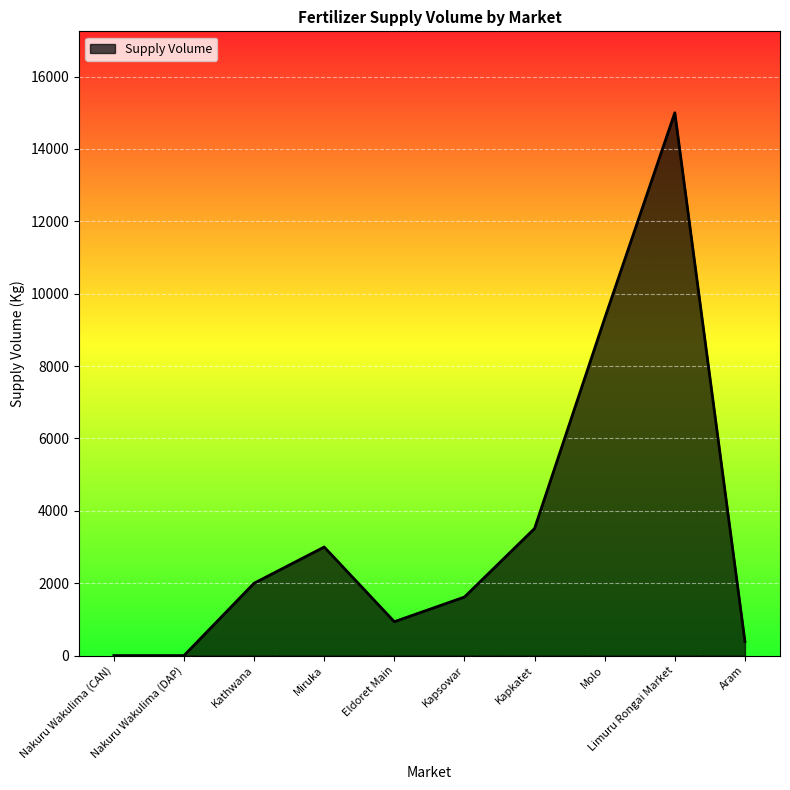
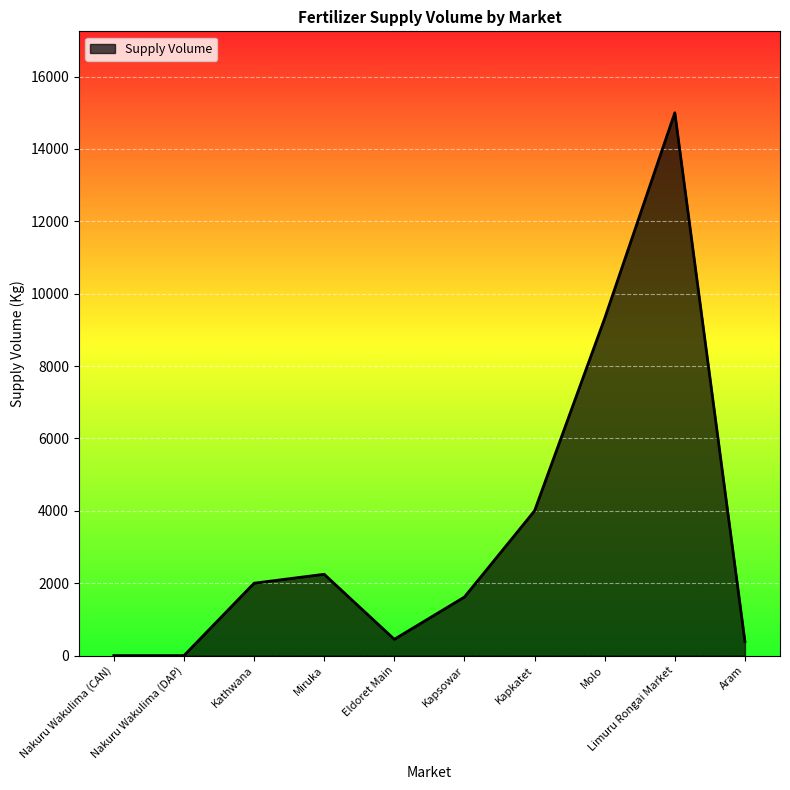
  {
    "Nakuru Wakulima (CAN)": 0,
    "Nakuru Wakulima (DAP)": 0,
    "Kathwana": 2000,
-   "Miruka": 3000,
-   "Eldoret Main": 900,
+   "Miruka": 2200,
+   "Eldoret Main": 500,
    "Kapsowar": 1600,
-   "Kapkatet": 3500,
+   "Kapkatet": 4000,
    "Molo": 9300,
    "Limuru Rongai Market": 15000,
    "Aram": 400
  }
